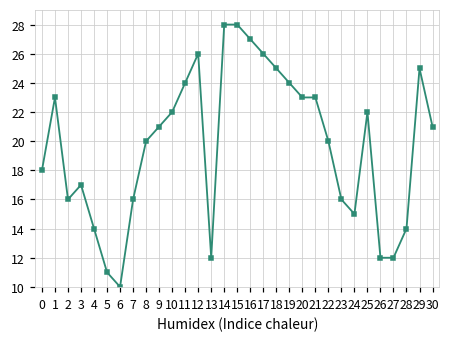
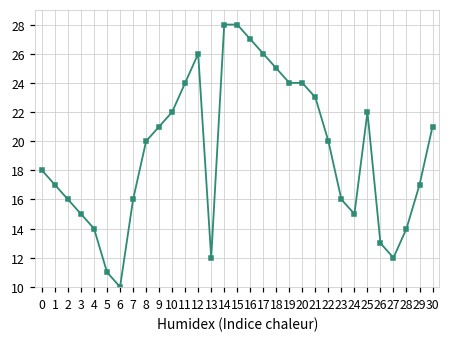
  {
    "0": 18,
-   "1": 23,
+   "1": 17,
    "2": 16,
-   "3": 17,
+   "3": 15,
    "4": 14,
    "5": 11,
    "6": 10,
    "7": 16,
    "8": 20,
    "9": 21,
    "10": 22,
    "11": 24,
    "12": 26,
    "13": 12,
    "14": 28,
    "15": 28,
    "16": 27,
    "17": 26,
    "18": 25,
    "19": 24,
-   "20": 23,
+   "20": 24,
    "21": 23,
    "22": 20,
    "23": 16,
    "24": 15,
    "25": 22,
-   "26": 12,
+   "26": 13,
    "27": 12,
    "28": 14,
-   "29": 25,
+   "29": 17,
    "30": 21
  }
